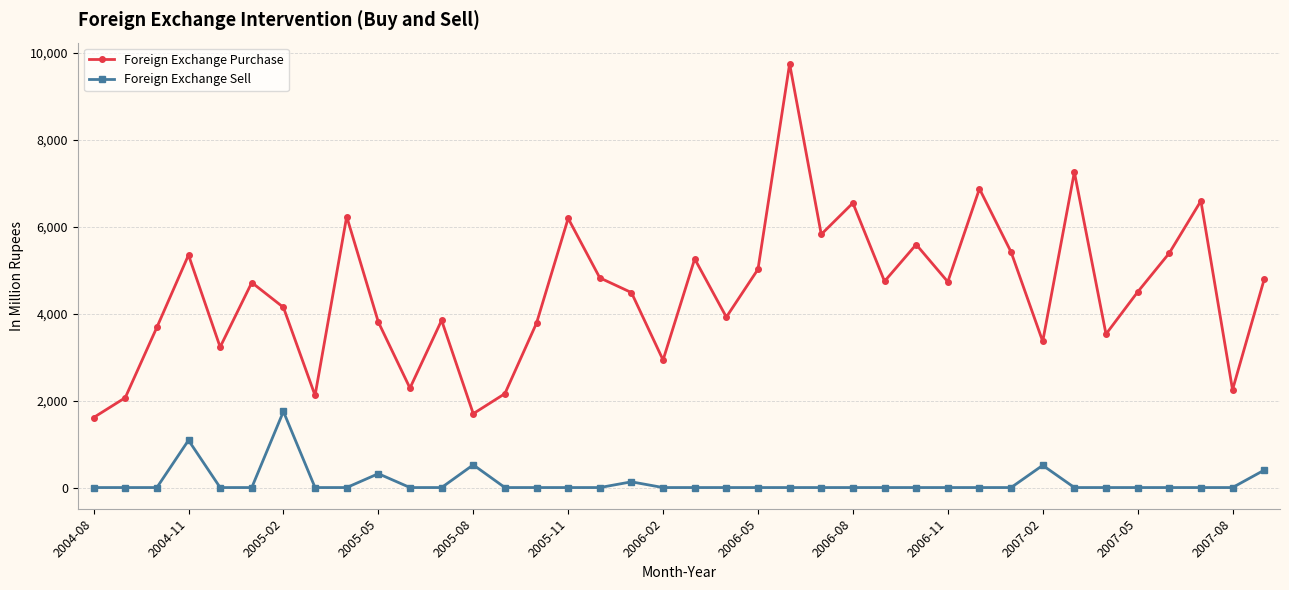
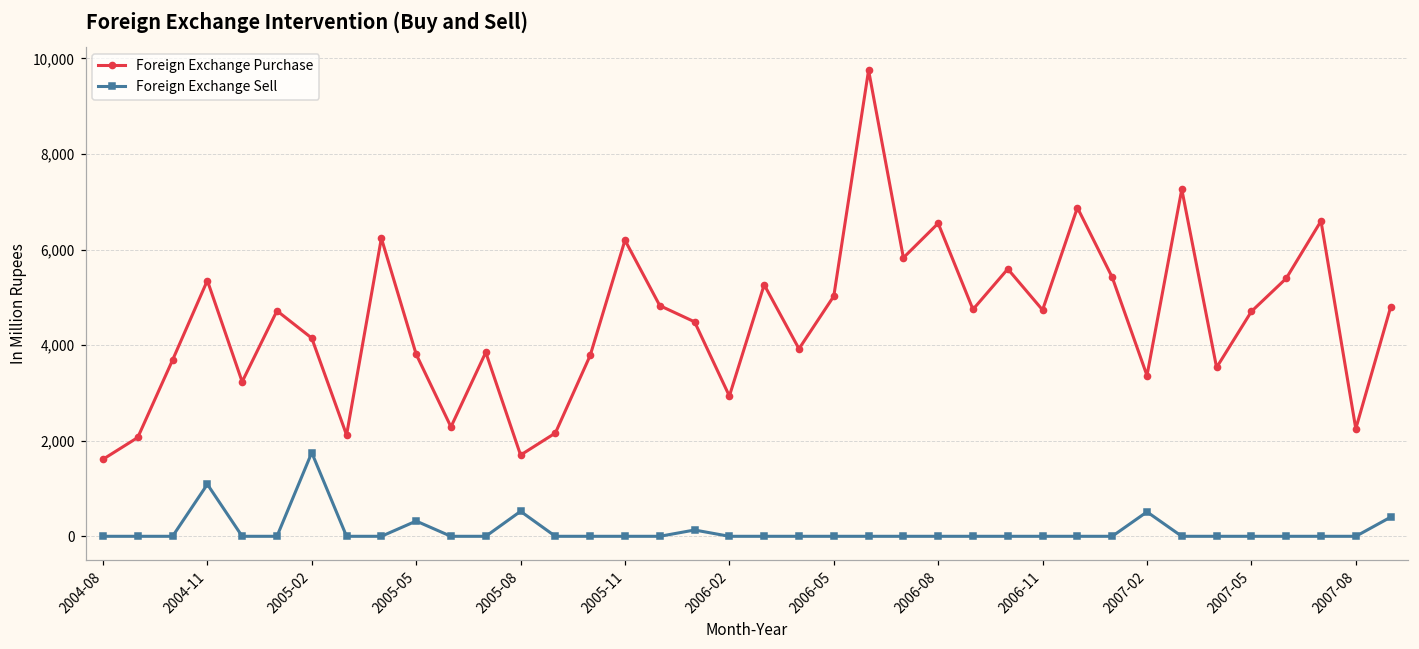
  {
    "Foreign Exchange Purchase": {
      "2004-08": "1,600",
      "2004-11": "5,400",
      "2005-02": "4,100",
      "2005-05": "3,800",
      "2005-08": "1,700",
      "2005-11": "6,200",
      "2006-02": "2,900",
      "2006-05": "5,000",
      "2006-08": "6,500",
      "2006-11": "4,700",
      "2007-02": "3,400",
-     "2007-05": "4,500",
+     "2007-05": "4,700",
      "2007-08": "2,300"
    },
    "Foreign Exchange Sell": {
      "2004-08": "0",
      "2004-11": "1,100",
      "2005-02": "1,800",
      "2005-05": "300",
      "2005-08": "500",
      "2005-11": "0",
      "2006-02": "0",
      "2006-05": "0",
      "2006-08": "0",
      "2006-11": "0",
      "2007-02": "500",
      "2007-05": "0",
      "2007-08": "0"
    }
  }
